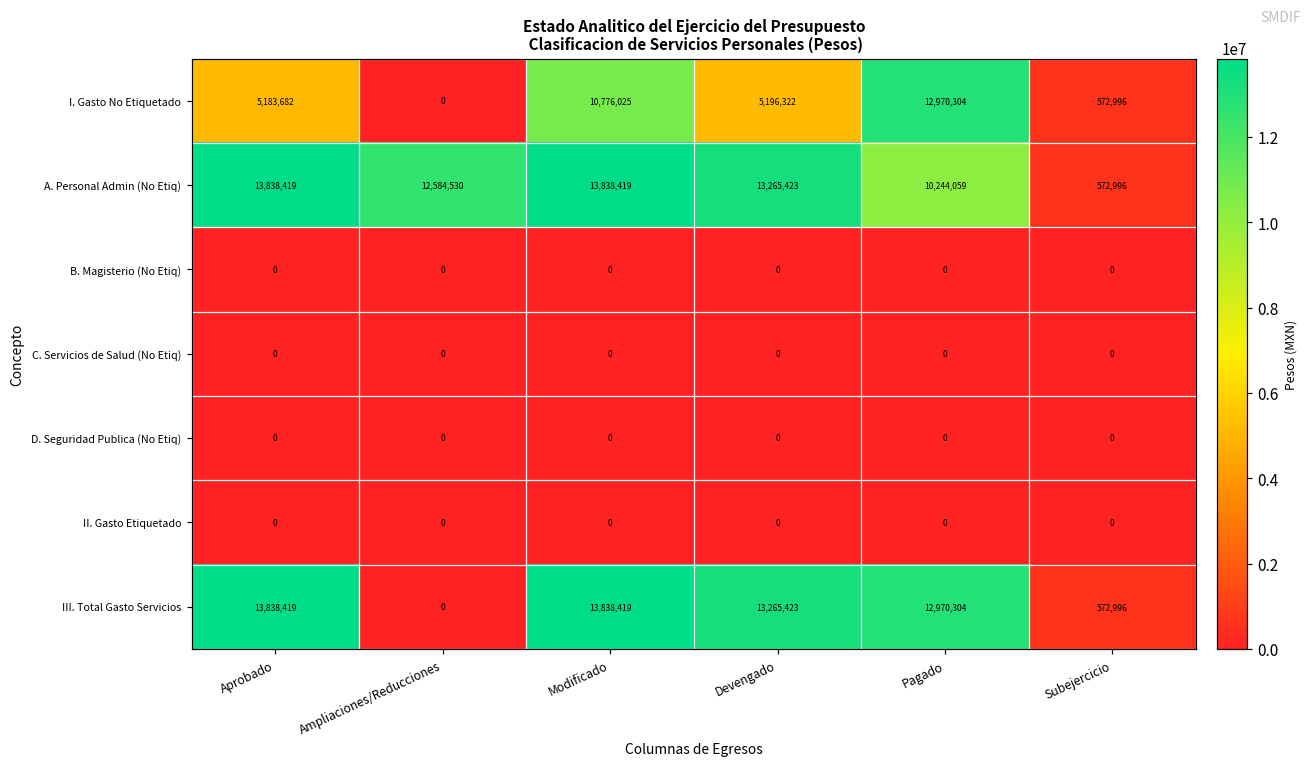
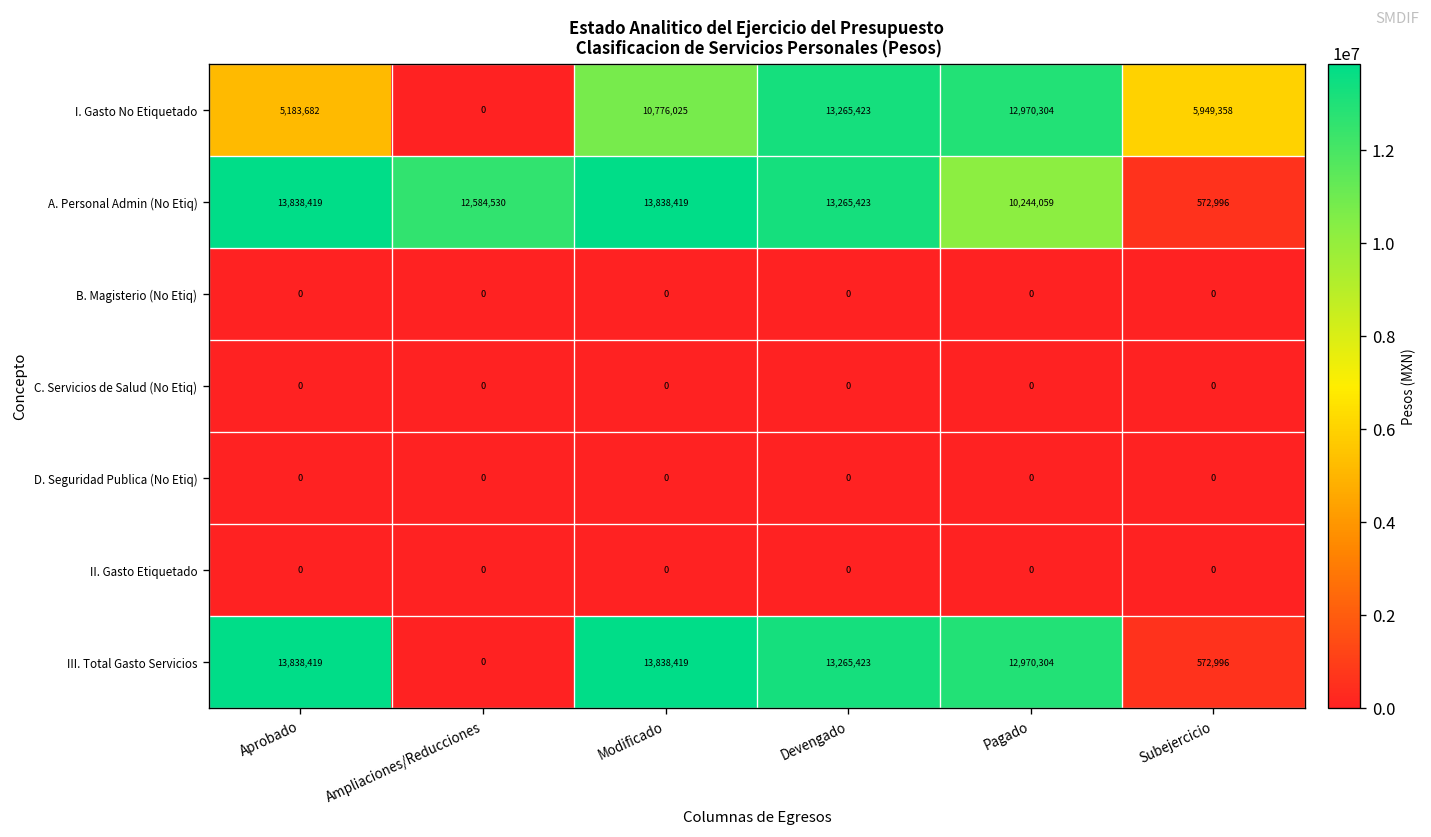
  {
    "I. Gasto No Etiquetado": {
      "Aprobado": "5,183,682",
      "Ampliaciones/Reducciones": "0",
      "Modificado": "10,776,025",
-     "Devengado": "5,196,322",
+     "Devengado": "13,265,423",
      "Pagado": "12,970,304",
-     "Subejercicio": "572,996"
+     "Subejercicio": "5,949,358"
    },
    "A. Personal Admin (No Etiq)": {
      "Aprobado": "13,838,419",
      "Ampliaciones/Reducciones": "12,584,530",
      "Modificado": "13,838,419",
      "Devengado": "13,265,423",
      "Pagado": "10,244,059",
      "Subejercicio": "572,996"
    },
    "B. Magisterio (No Etiq)": {
      "Aprobado": "0",
      "Ampliaciones/Reducciones": "0",
      "Modificado": "0",
      "Devengado": "0",
      "Pagado": "0",
      "Subejercicio": "0"
    },
    "C. Servicios de Salud (No Etiq)": {
      "Aprobado": "0",
      "Ampliaciones/Reducciones": "0",
      "Modificado": "0",
      "Devengado": "0",
      "Pagado": "0",
      "Subejercicio": "0"
    },
    "D. Seguridad Publica (No Etiq)": {
      "Aprobado": "0",
      "Ampliaciones/Reducciones": "0",
      "Modificado": "0",
      "Devengado": "0",
      "Pagado": "0",
      "Subejercicio": "0"
    },
    "II. Gasto Etiquetado": {
      "Aprobado": "0",
      "Ampliaciones/Reducciones": "0",
      "Modificado": "0",
      "Devengado": "0",
      "Pagado": "0",
      "Subejercicio": "0"
    },
    "III. Total Gasto Servicios": {
      "Aprobado": "13,838,419",
      "Ampliaciones/Reducciones": "0",
      "Modificado": "13,838,419",
      "Devengado": "13,265,423",
      "Pagado": "12,970,304",
      "Subejercicio": "572,996"
    }
  }
